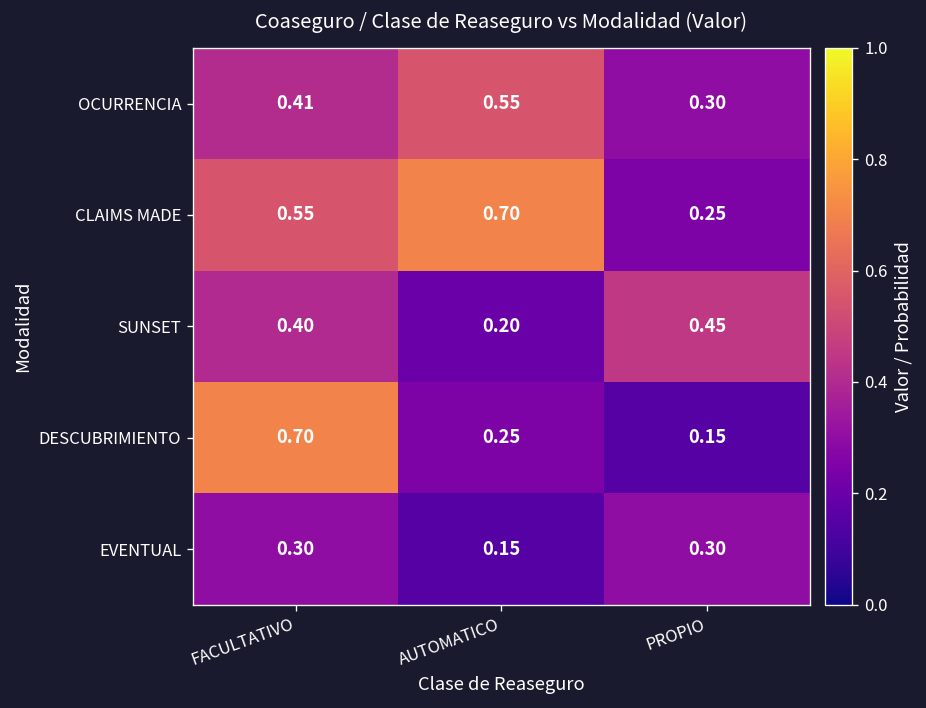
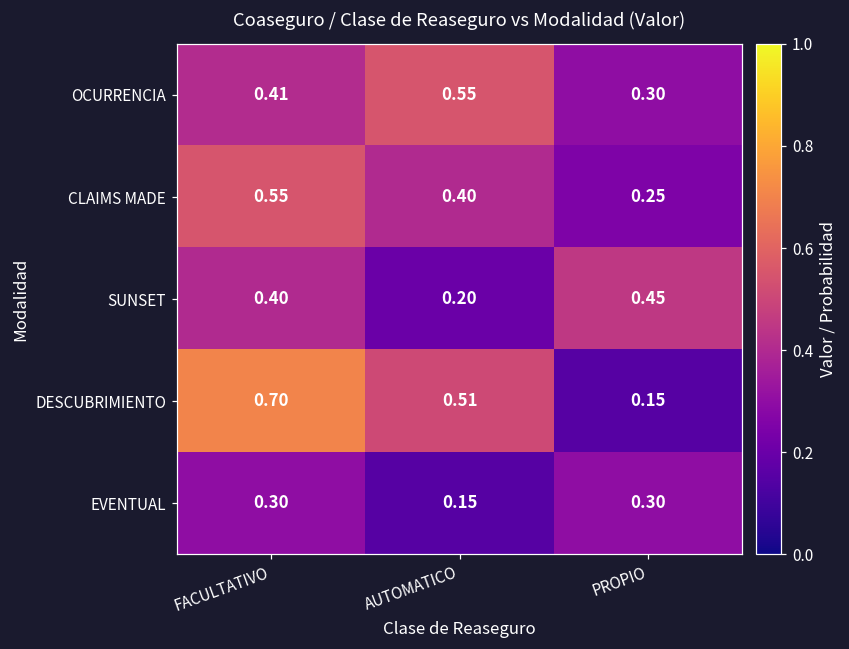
  {
    "OCURRENCIA": {
      "FACULTATIVO": 0.41,
      "AUTOMATICO": 0.55,
      "PROPIO": 0.30
    },
    "CLAIMS MADE": {
      "FACULTATIVO": 0.55,
-     "AUTOMATICO": 0.70,
+     "AUTOMATICO": 0.40,
      "PROPIO": 0.25
    },
    "SUNSET": {
      "FACULTATIVO": 0.40,
      "AUTOMATICO": 0.20,
      "PROPIO": 0.45
    },
    "DESCUBRIMIENTO": {
      "FACULTATIVO": 0.70,
-     "AUTOMATICO": 0.25,
+     "AUTOMATICO": 0.51,
      "PROPIO": 0.15
    },
    "EVENTUAL": {
      "FACULTATIVO": 0.30,
      "AUTOMATICO": 0.15,
      "PROPIO": 0.30
    }
  }
